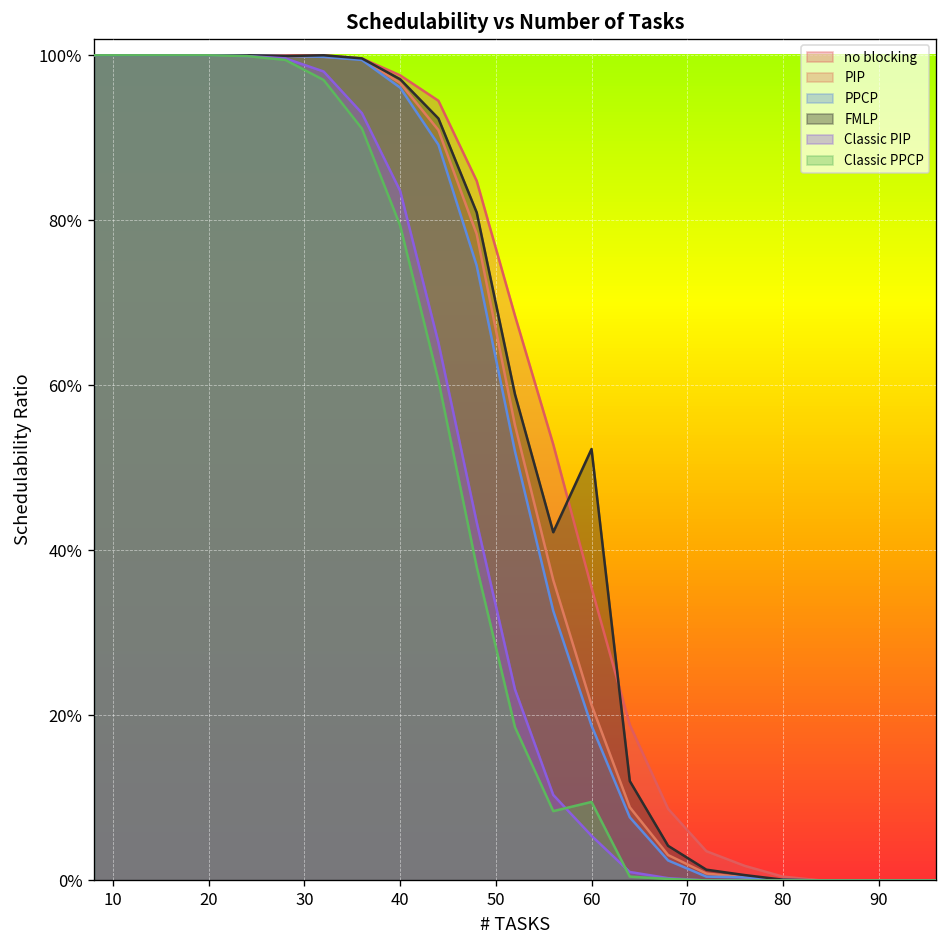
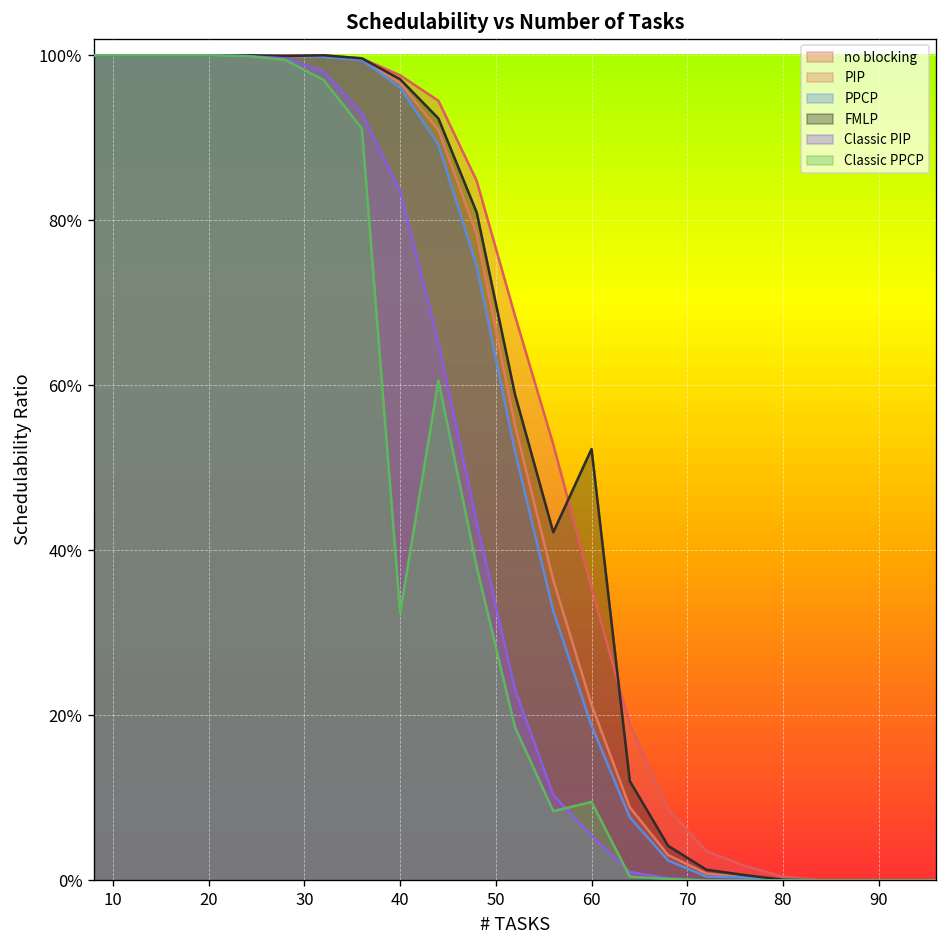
  {
    "FMLP": {
      "40": "97%",
      "60": "52%"
    },
    "Classic PPCP": {
-     "40": "79%",
+     "40": "32%",
      "60": "10%"
    }
  }
